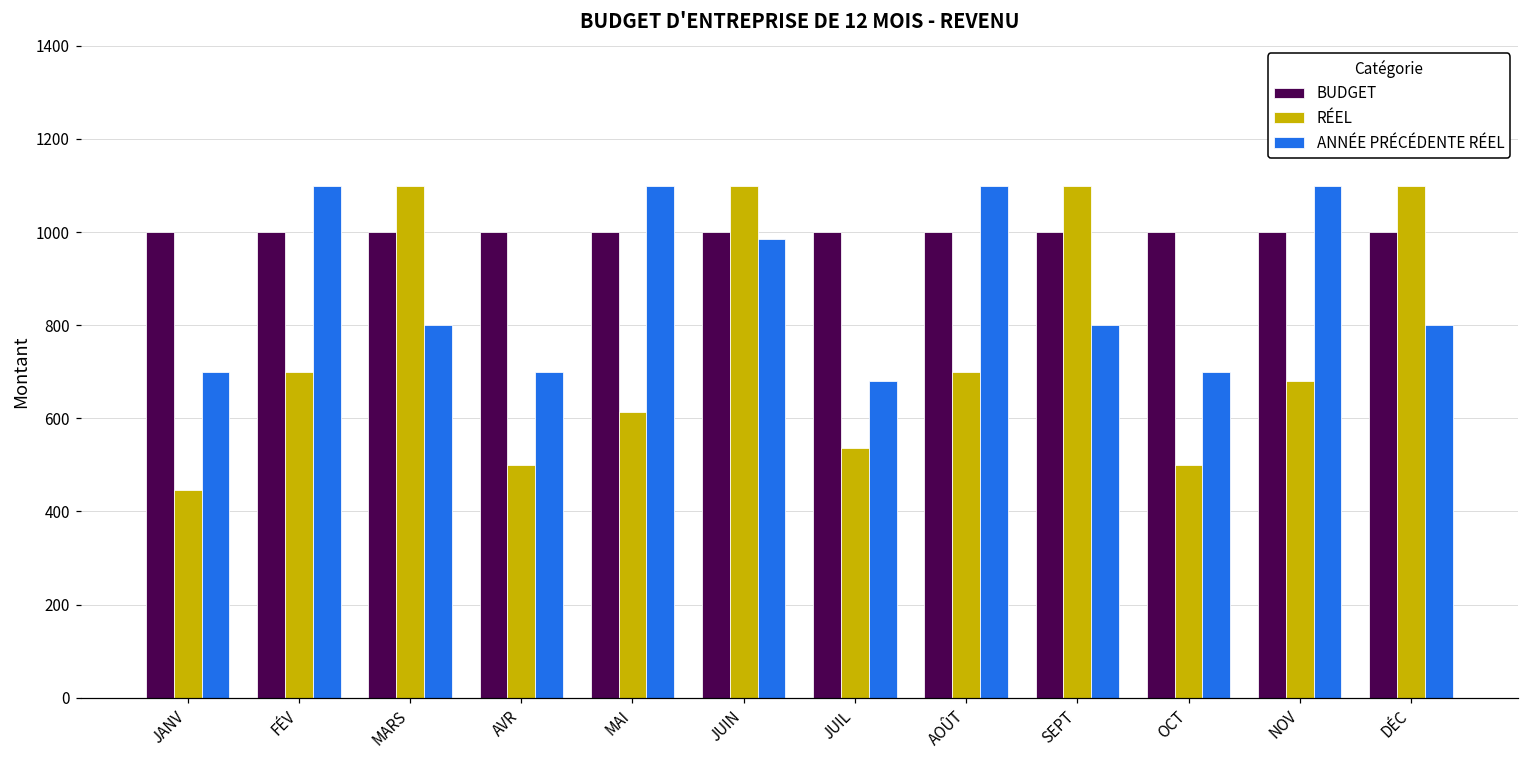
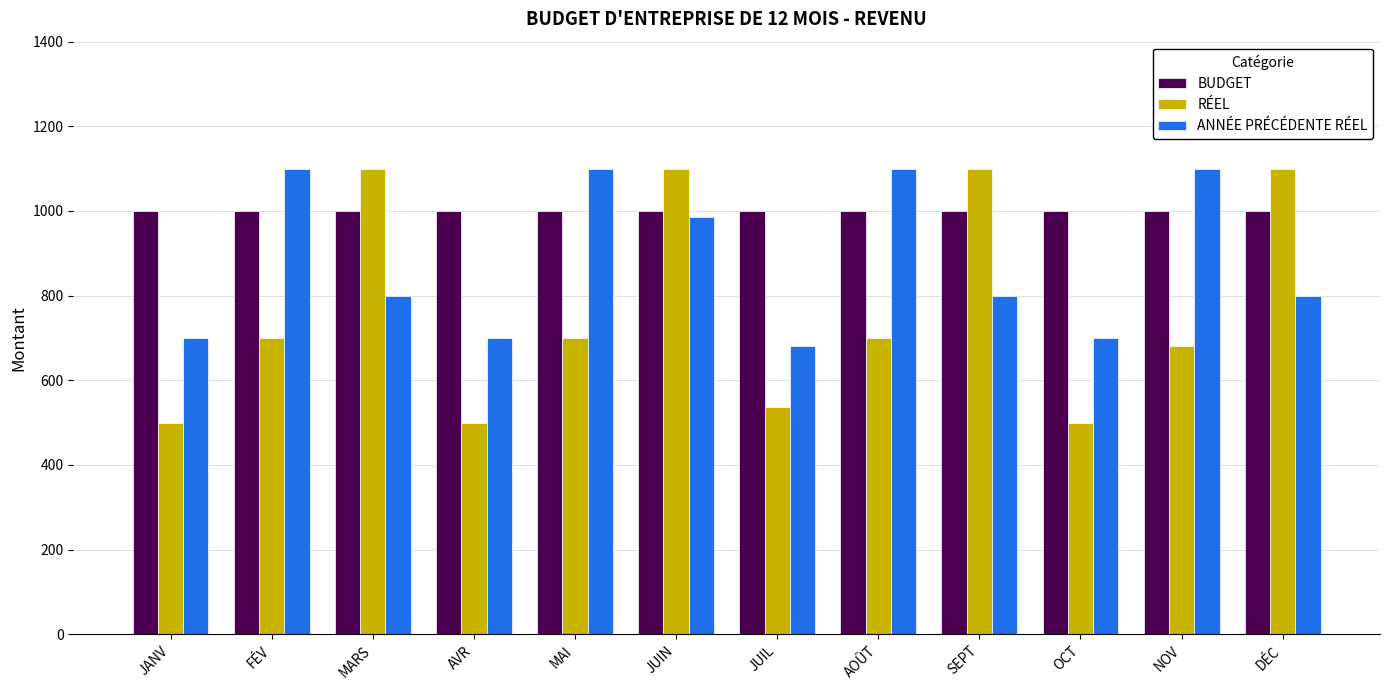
  {
    "BUDGET": {
      "JANV": 1000,
      "FÉV": 1000,
      "MARS": 1000,
      "AVR": 1000,
      "MAI": 1000,
      "JUIN": 1000,
      "JUIL": 1000,
      "AOÛT": 1000,
      "SEPT": 1000,
      "OCT": 1000,
      "NOV": 1000,
      "DÉC": 1000
    },
    "RÉEL": {
-     "JANV": 450,
+     "JANV": 500,
      "FÉV": 700,
      "MARS": 1100,
      "AVR": 500,
-     "MAI": 610,
+     "MAI": 700,
      "JUIN": 1100,
      "JUIL": 540,
      "AOÛT": 700,
      "SEPT": 1100,
      "OCT": 500,
      "NOV": 680,
      "DÉC": 1100
    },
    "ANNÉE PRÉCÉDENTE RÉEL": {
      "JANV": 700,
      "FÉV": 1100,
      "MARS": 800,
      "AVR": 700,
      "MAI": 1100,
      "JUIN": 990,
      "JUIL": 680,
      "AOÛT": 1100,
      "SEPT": 800,
      "OCT": 700,
      "NOV": 1100,
      "DÉC": 800
    }
  }
